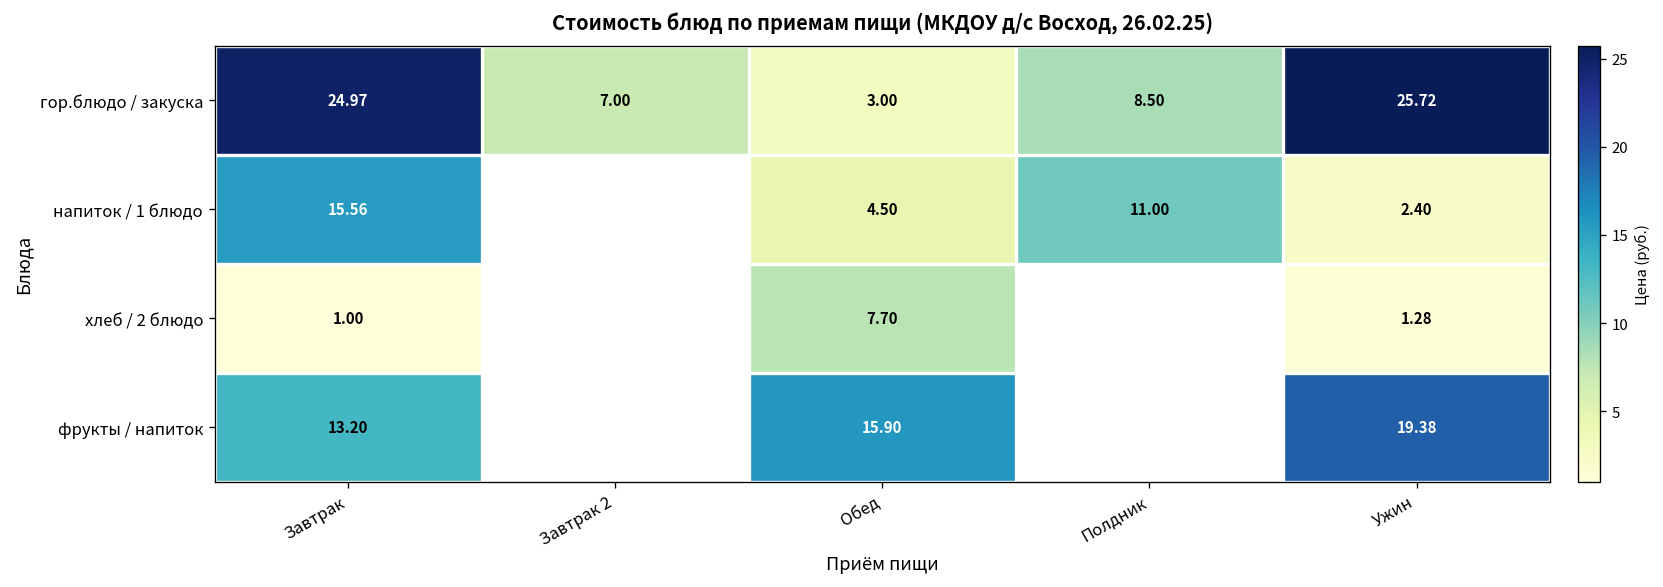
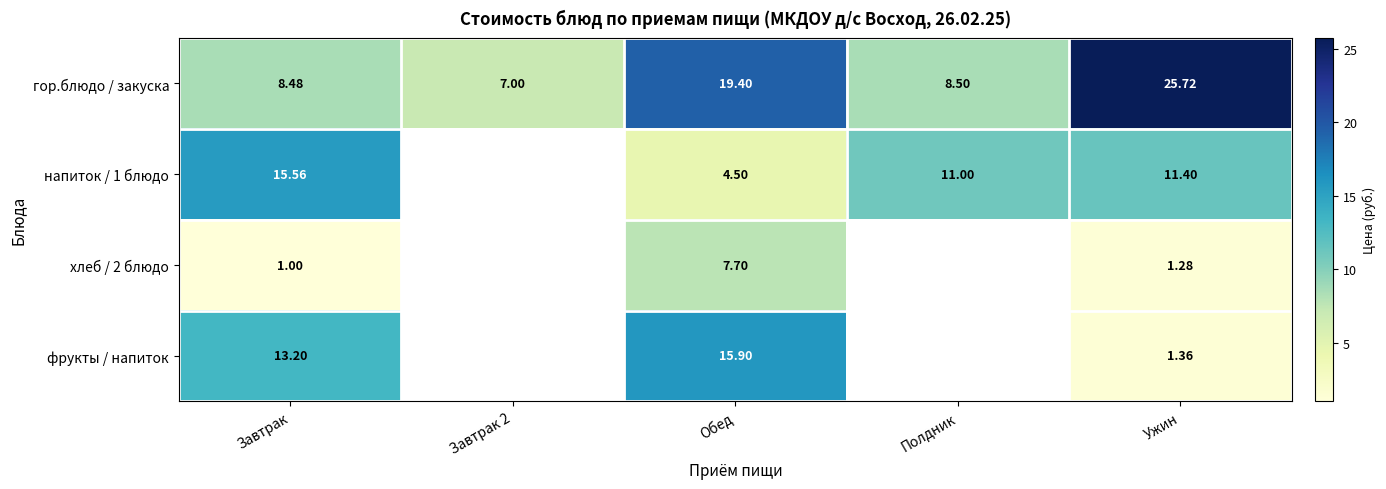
  {
    "гор.блюдо / закуска": {
-     "Завтрак": 24.97,
+     "Завтрак": 8.48,
      "Завтрак 2": 7.00,
-     "Обед": 3.00,
+     "Обед": 19.40,
      "Полдник": 8.50,
      "Ужин": 25.72
    },
    "напиток / 1 блюдо": {
      "Завтрак": 15.56,
      "Обед": 4.50,
      "Полдник": 11.00,
-     "Ужин": 2.40
+     "Ужин": 11.40
    },
    "хлеб / 2 блюдо": {
      "Завтрак": 1.00,
      "Обед": 7.70,
      "Ужин": 1.28
    },
    "фрукты / напиток": {
      "Завтрак": 13.20,
      "Обед": 15.90,
-     "Ужин": 19.38
+     "Ужин": 1.36
    }
  }
